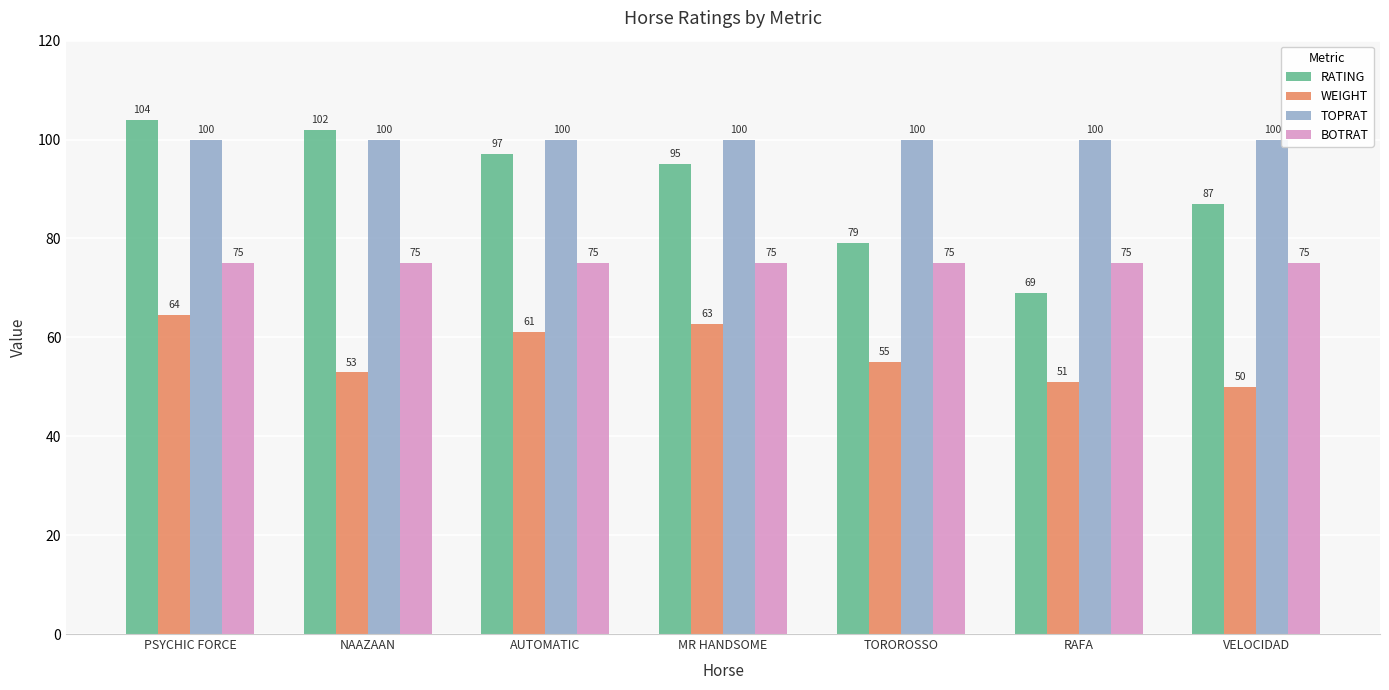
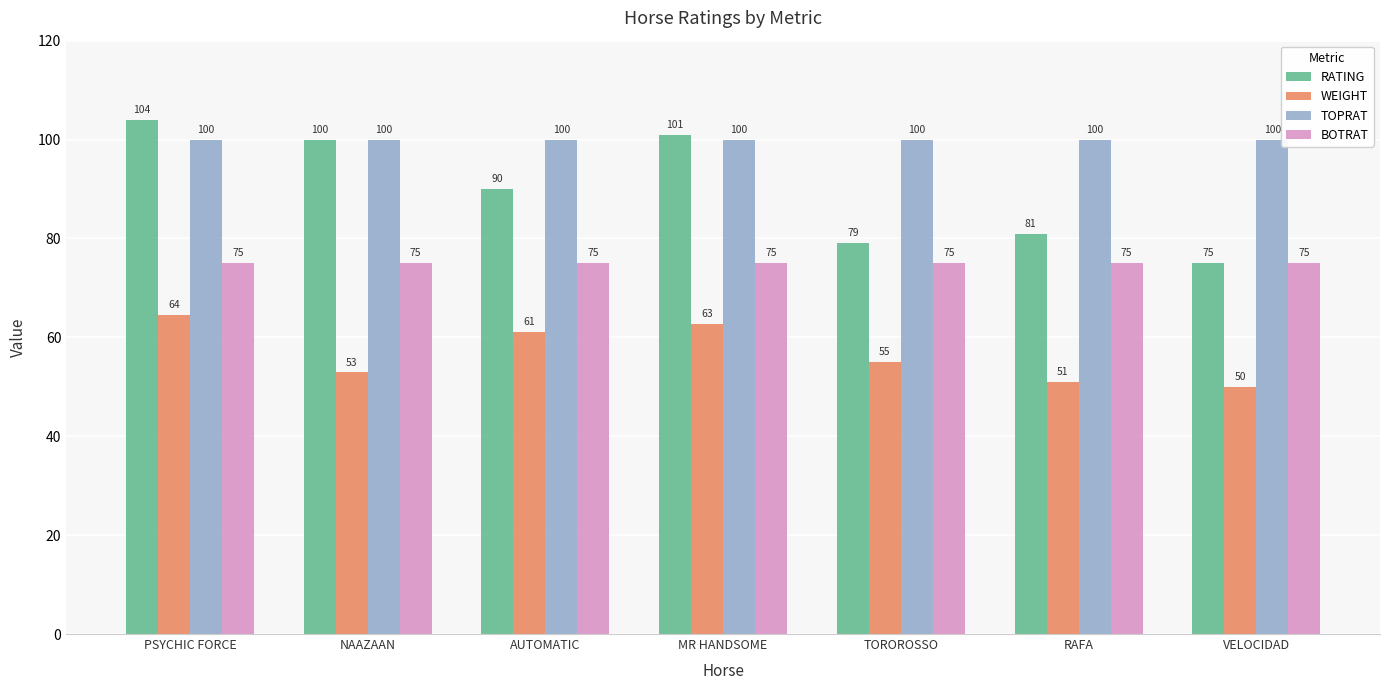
  {
    "RATING": {
      "PSYCHIC FORCE": 104,
-     "NAAZAAN": 102,
-     "AUTOMATIC": 97,
-     "MR HANDSOME": 95,
+     "NAAZAAN": 100,
+     "AUTOMATIC": 90,
+     "MR HANDSOME": 101,
      "TOROROSSO": 79,
-     "RAFA": 69,
-     "VELOCIDAD": 87
+     "RAFA": 81,
+     "VELOCIDAD": 75
    },
    "WEIGHT": {
      "PSYCHIC FORCE": 64,
      "NAAZAAN": 53,
      "AUTOMATIC": 61,
      "MR HANDSOME": 63,
      "TOROROSSO": 55,
      "RAFA": 51,
      "VELOCIDAD": 50
    },
    "TOPRAT": {
      "PSYCHIC FORCE": 100,
      "NAAZAAN": 100,
      "AUTOMATIC": 100,
      "MR HANDSOME": 100,
      "TOROROSSO": 100,
      "RAFA": 100
    },
    "BOTRAT": {
      "PSYCHIC FORCE": 75,
      "NAAZAAN": 75,
      "AUTOMATIC": 75,
      "MR HANDSOME": 75,
      "TOROROSSO": 75,
      "RAFA": 75,
      "VELOCIDAD": 75
    }
  }
